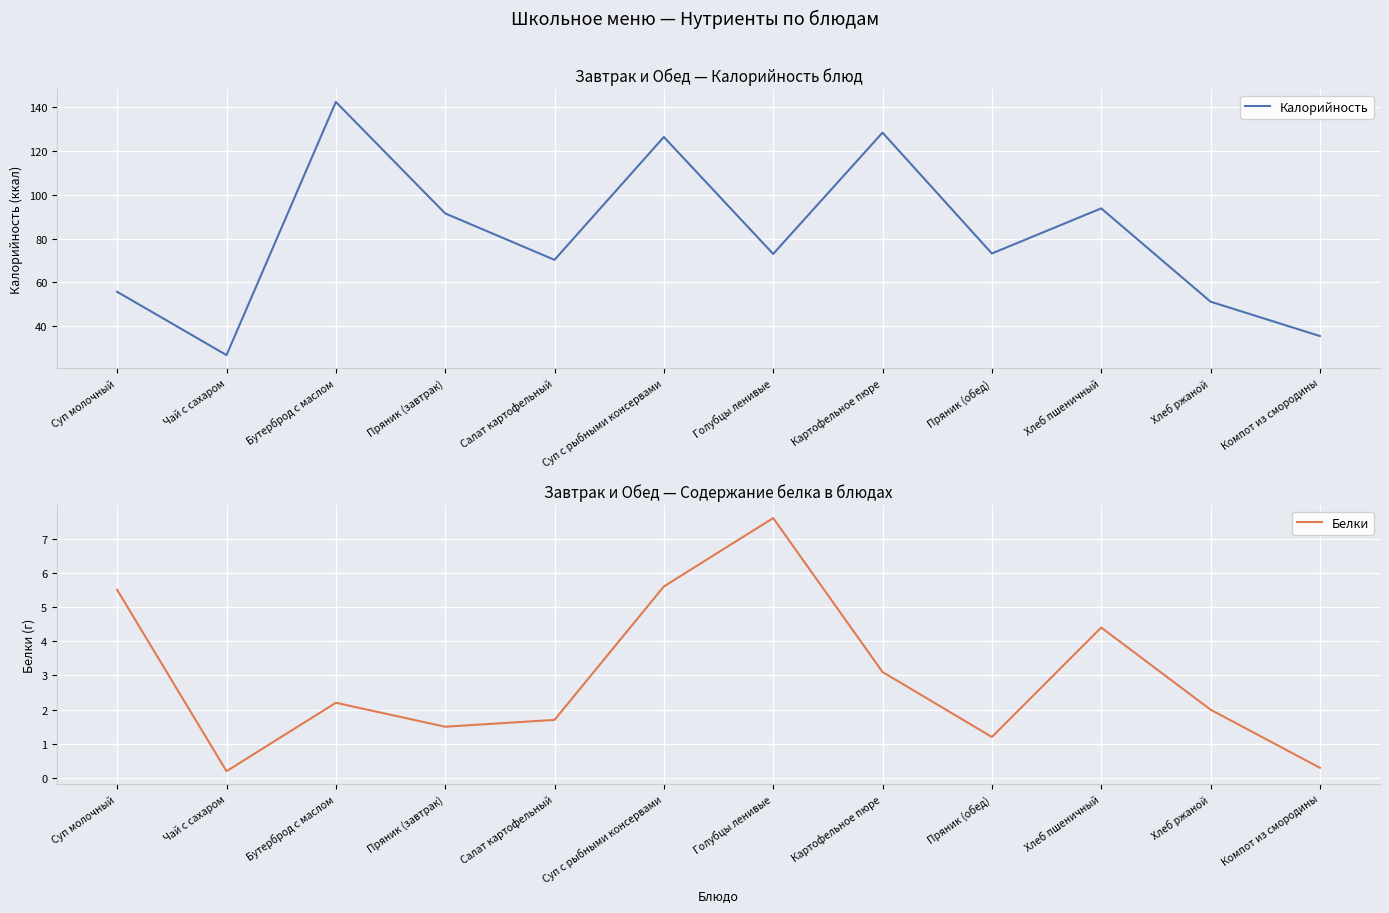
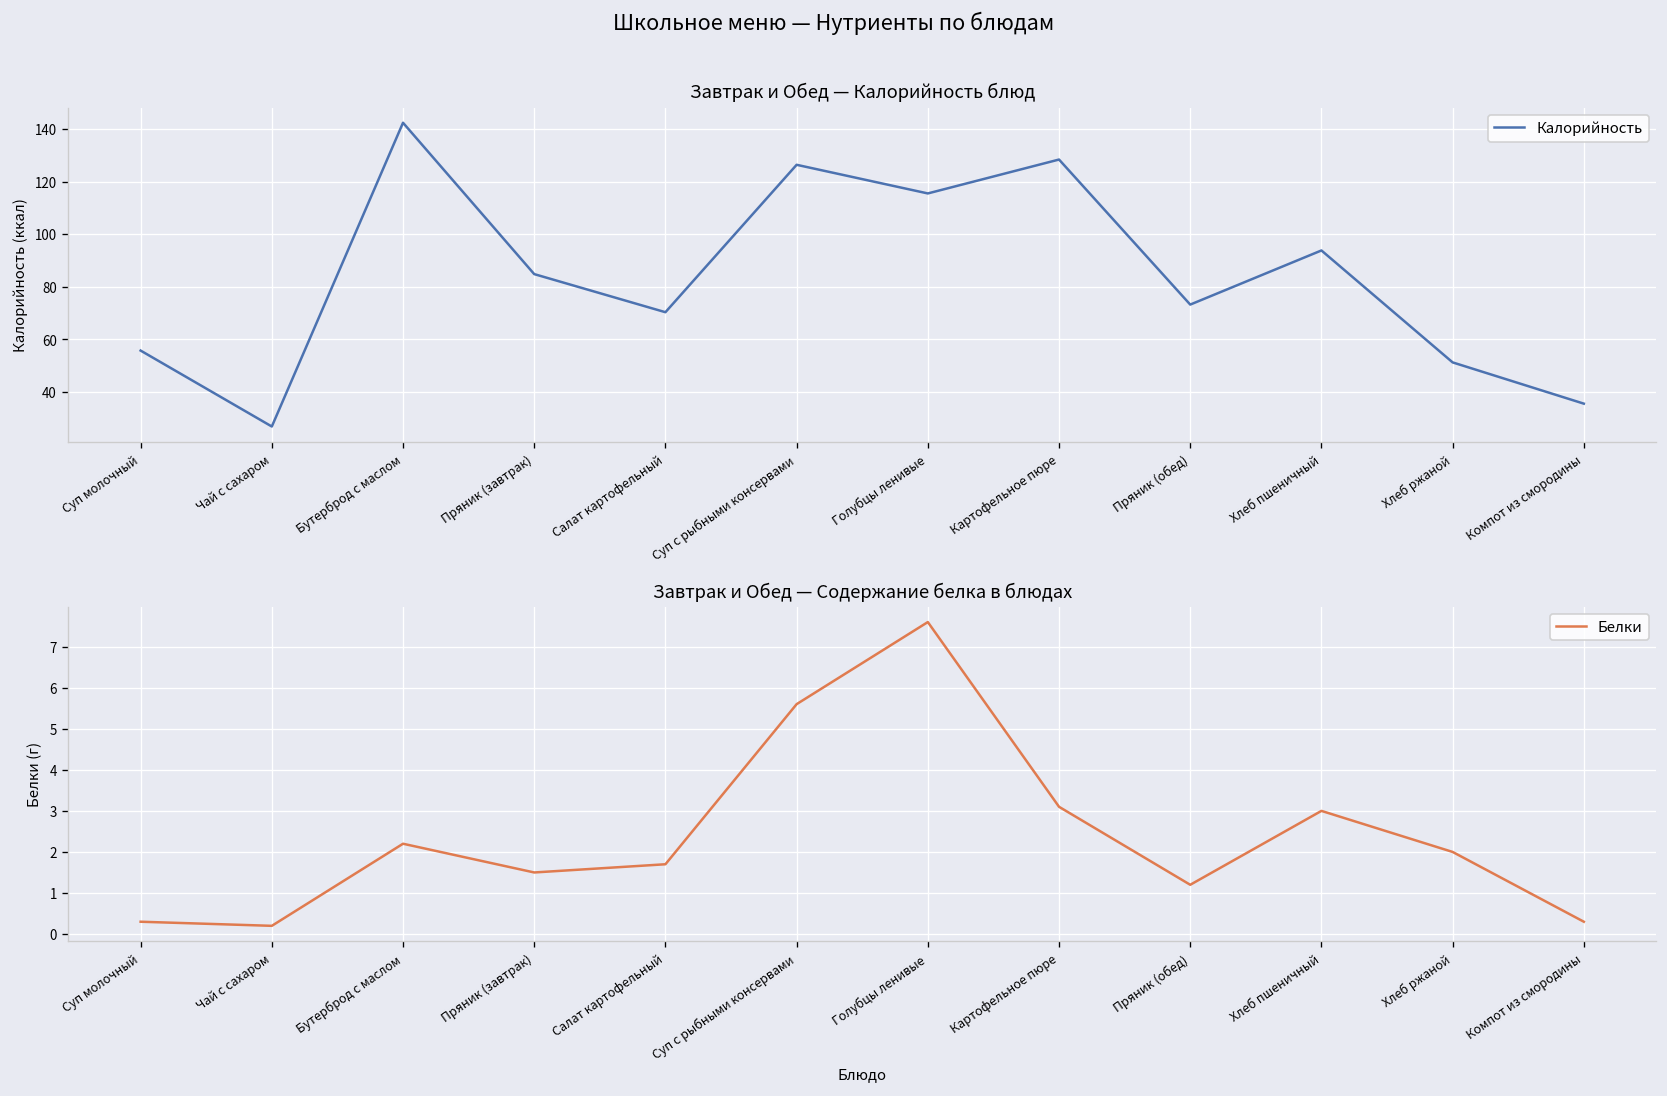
  {
    "Завтрак и Обед — Калорийность блюд": {
      "Суп молочный": 56,
      "Чай с сахаром": 27,
      "Бутерброд с маслом": 142,
-     "Пряник (завтрак)": 92,
+     "Пряник (завтрак)": 85,
      "Салат картофельный": 70,
      "Суп с рыбными консервами": 126,
-     "Голубцы ленивые": 73,
+     "Голубцы ленивые": 116,
      "Картофельное пюре": 128,
      "Пряник (обед)": 73,
      "Хлеб пшеничный": 94,
      "Хлеб ржаной": 51,
      "Компот из смородины": 36
    },
    "Завтрак и Обед — Содержание белка в блюдах": {
-     "Суп молочный": 5.5,
+     "Суп молочный": 0.3,
      "Чай с сахаром": 0.2,
      "Бутерброд с маслом": 2.2,
      "Пряник (завтрак)": 1.5,
      "Салат картофельный": 1.7,
      "Суп с рыбными консервами": 5.6,
      "Голубцы ленивые": 7.6,
      "Картофельное пюре": 3.1,
      "Пряник (обед)": 1.2,
-     "Хлеб пшеничный": 4.4,
+     "Хлеб пшеничный": 3.0,
      "Хлеб ржаной": 2.0,
      "Компот из смородины": 0.3
    }
  }
